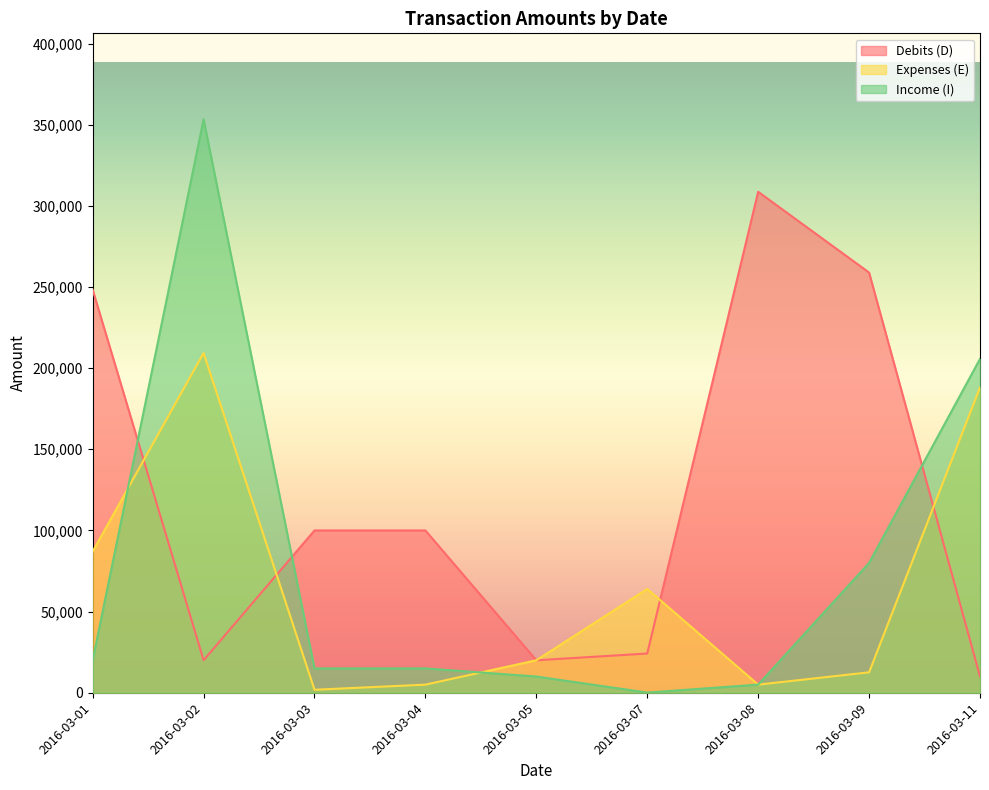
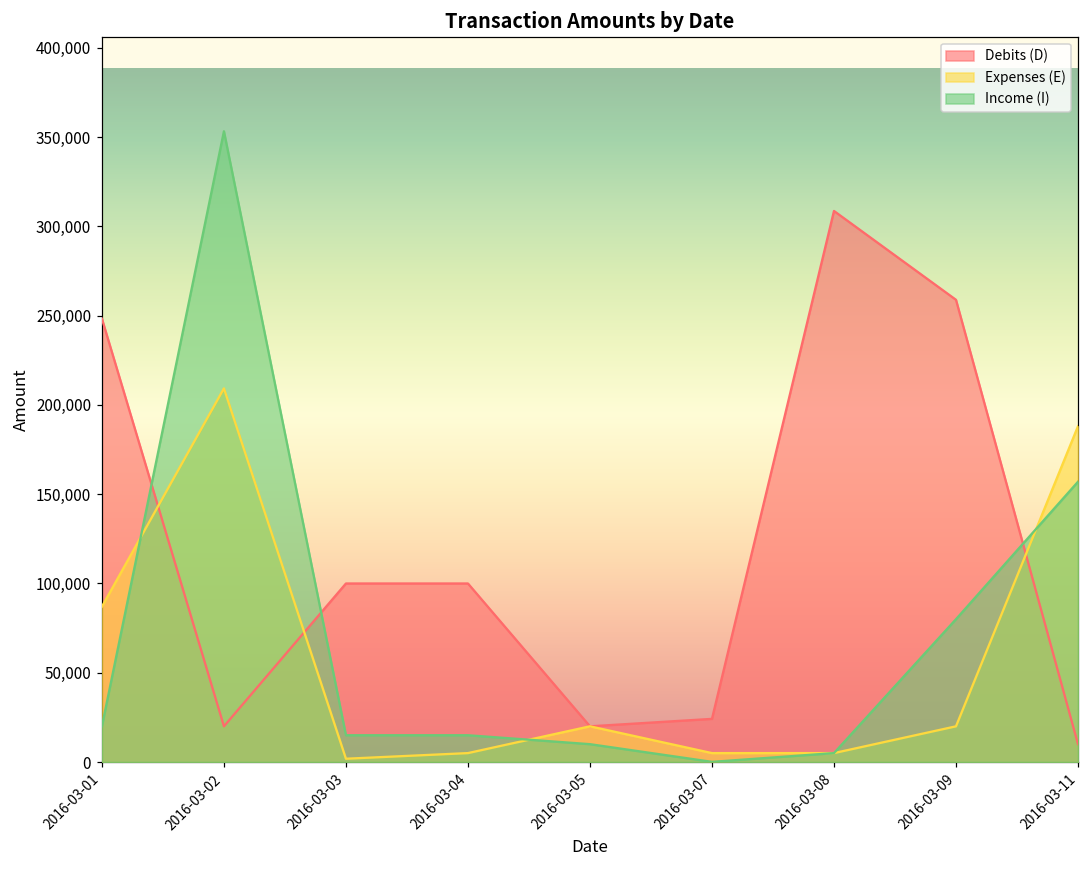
  {
    "Debits (D)": {
      "2016-03-01": "248,000",
      "2016-03-02": "20,000",
      "2016-03-03": "100,000",
      "2016-03-04": "100,000",
      "2016-03-07": "24,000",
      "2016-03-08": "309,000",
      "2016-03-09": "259,000",
      "2016-03-11": "10,000"
    },
    "Expenses (E)": {
      "2016-03-01": "87,000",
      "2016-03-02": "209,000",
      "2016-03-03": "2,000",
      "2016-03-04": "5,000",
-     "2016-03-07": "64,000",
-     "2016-03-09": "13,000",
+     "2016-03-07": "5,000",
+     "2016-03-09": "20,000",
      "2016-03-11": "188,000"
    },
    "Income (I)": {
      "2016-03-01": "20,000",
      "2016-03-02": "353,000",
      "2016-03-03": "15,000",
      "2016-03-04": "15,000",
      "2016-03-05": "10,000",
      "2016-03-07": "0",
      "2016-03-09": "80,000",
-     "2016-03-11": "206,000"
+     "2016-03-11": "157,000"
    }
  }
